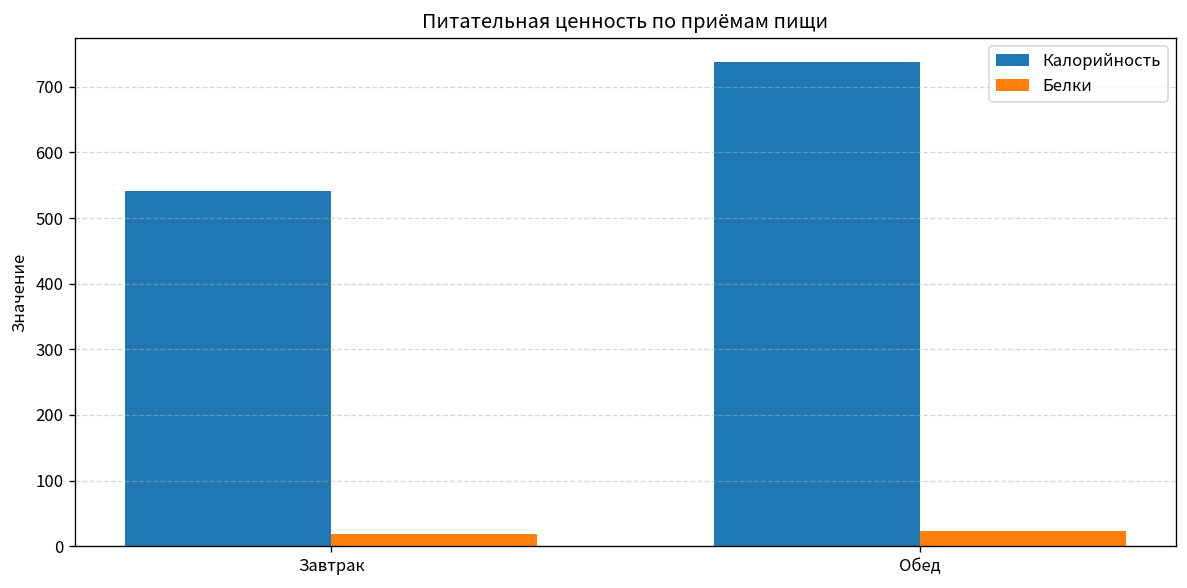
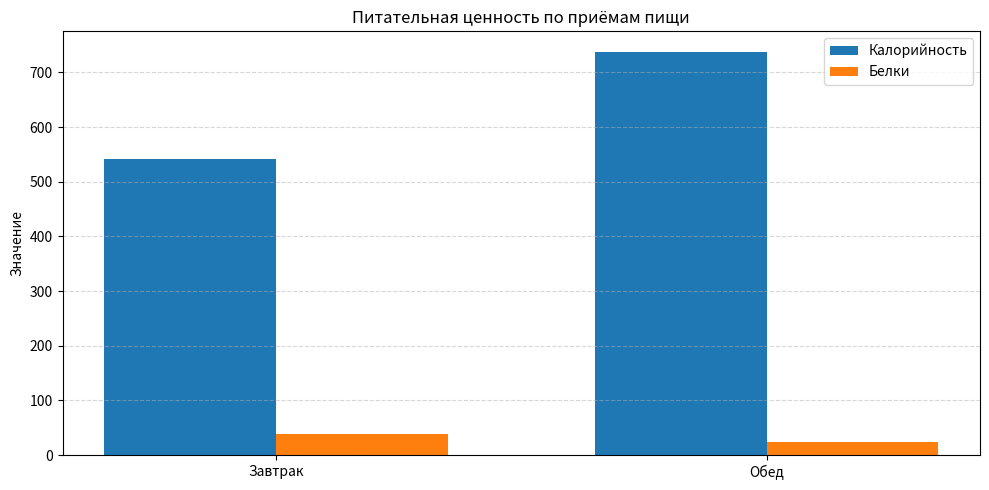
  {
    "Калорийность": {
      "Завтрак": 540,
      "Обед": 740
    },
    "Белки": {
-     "Завтрак": 20,
+     "Завтрак": 40,
      "Обед": 20
    }
  }
